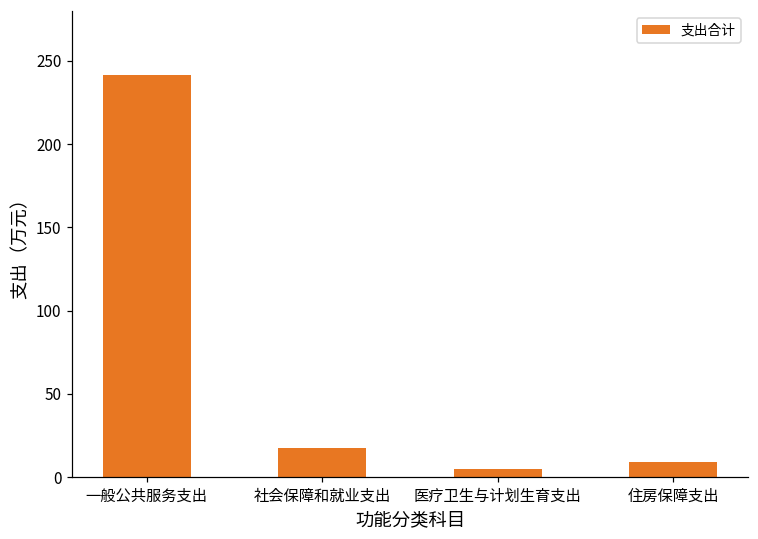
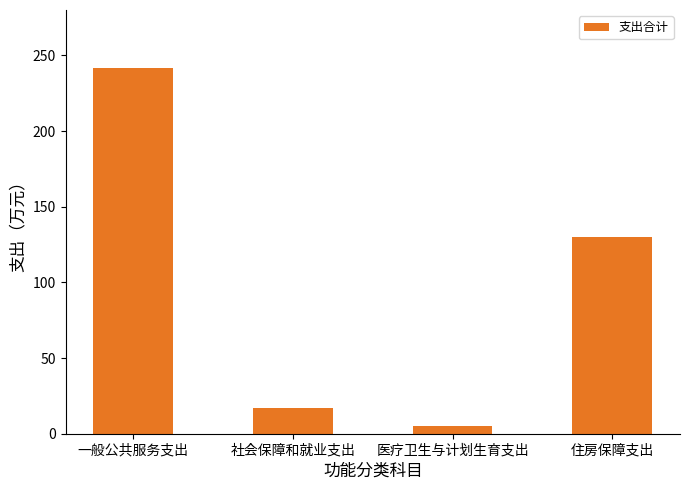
  {
    "一般公共服务支出": 242,
    "社会保障和就业支出": 17,
    "医疗卫生与计划生育支出": 5,
-   "住房保障支出": 9
+   "住房保障支出": 130
  }
